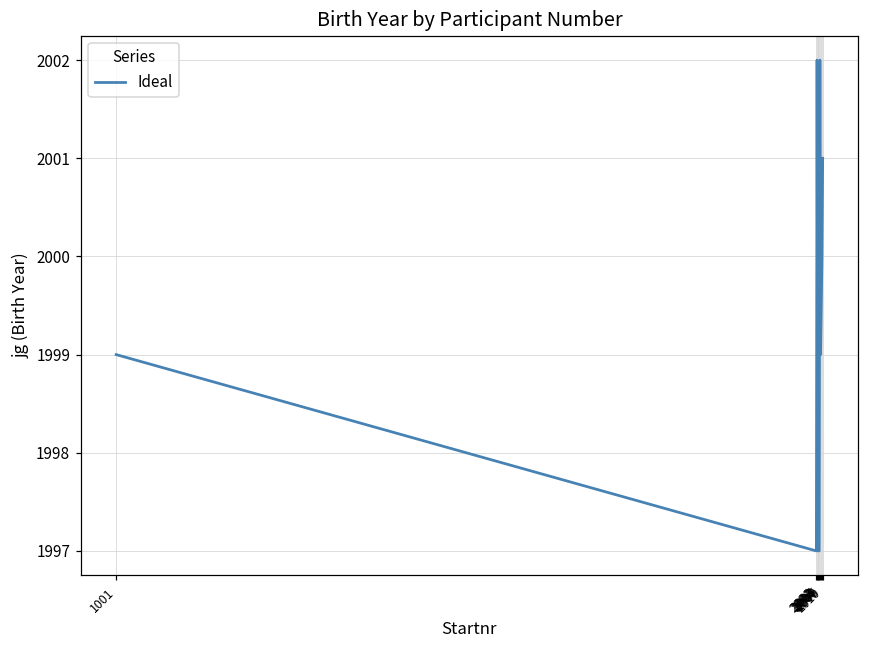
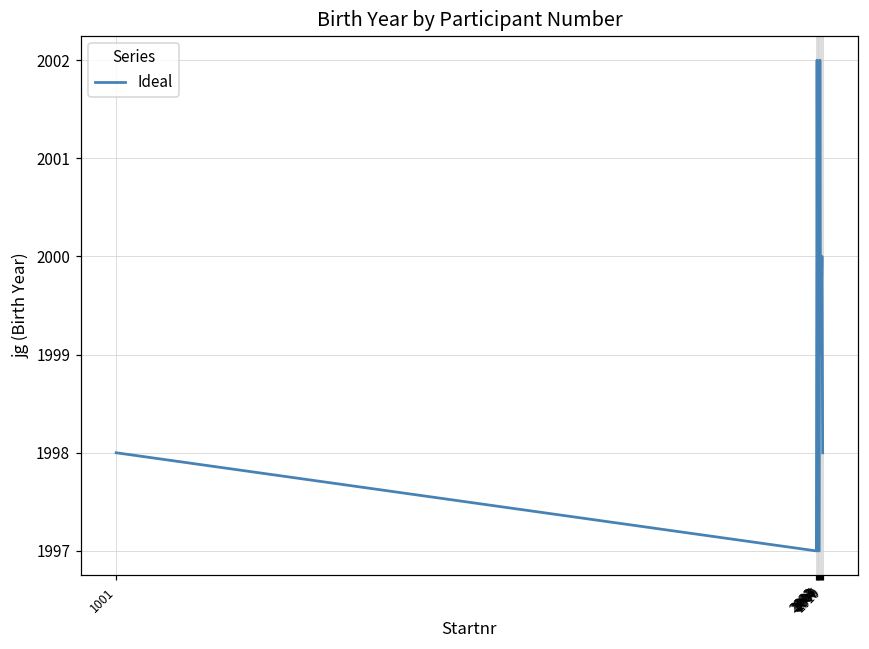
  {
-   "1001": 1999,
+   "1001": 1998,
    "2001": 1997,
    "2002": 2002,
    "2003": 1998,
    "2004": 1997,
    "2005": 1997,
    "2006": 2002,
    "2007": 1999,
    "2009": 2000,
-   "2010": 2001
+   "2010": 1998
  }
